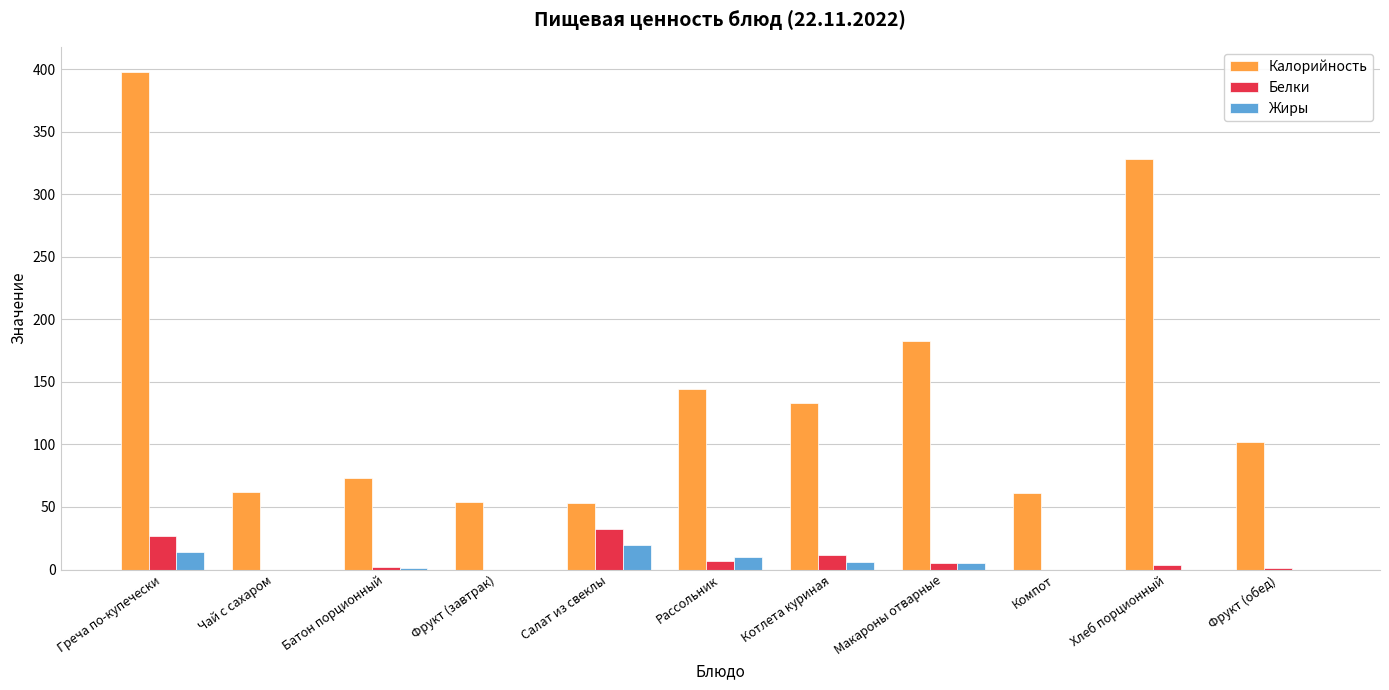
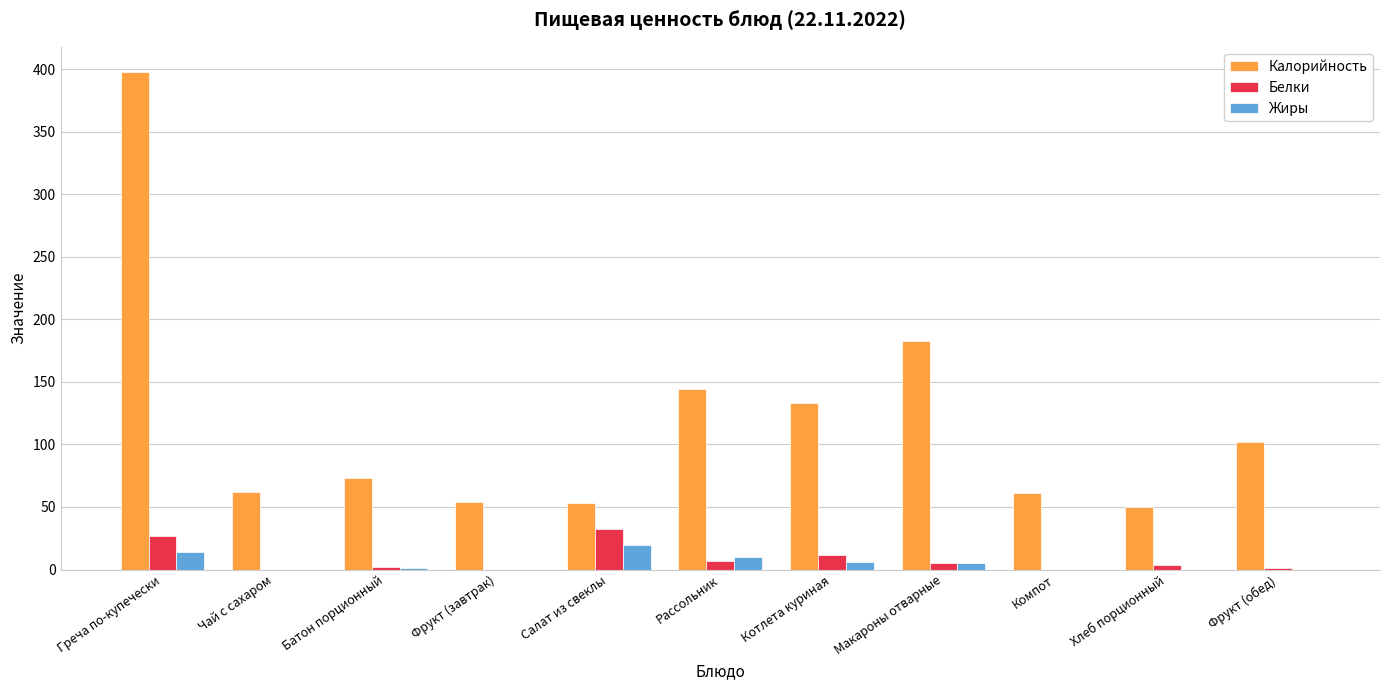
  {
    "Калорийность": {
      "Греча по-купечески": 398,
      "Чай с сахаром": 62,
      "Батон порционный": 73,
      "Фрукт (завтрак)": 54,
      "Салат из свеклы": 53,
      "Рассольник": 144,
      "Котлета куриная": 133,
      "Макароны отварные": 183,
      "Компот": 61,
-     "Хлеб порционный": 328,
+     "Хлеб порционный": 50,
      "Фрукт (обед)": 102
    },
    "Белки": {
      "Греча по-купечески": 27,
      "Чай с сахаром": 0,
      "Батон порционный": 2,
      "Фрукт (завтрак)": 0,
      "Салат из свеклы": 32,
      "Рассольник": 7,
      "Котлета куриная": 12,
      "Макароны отварные": 5,
      "Компот": 0,
      "Хлеб порционный": 4
    },
    "Жиры": {
      "Греча по-купечески": 14,
      "Чай с сахаром": 0,
      "Фрукт (завтрак)": 0,
      "Салат из свеклы": 20,
      "Рассольник": 10,
      "Котлета куриная": 6,
      "Макароны отварные": 5,
      "Компот": 0,
      "Хлеб порционный": 0,
      "Фрукт (обед)": 0
    }
  }
